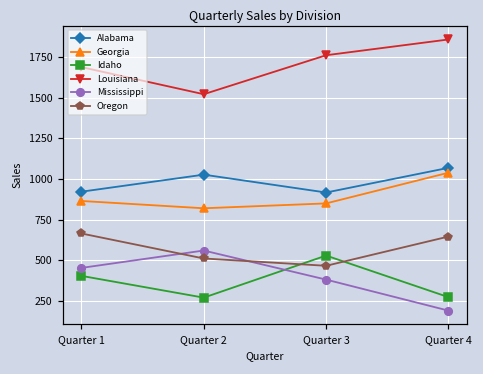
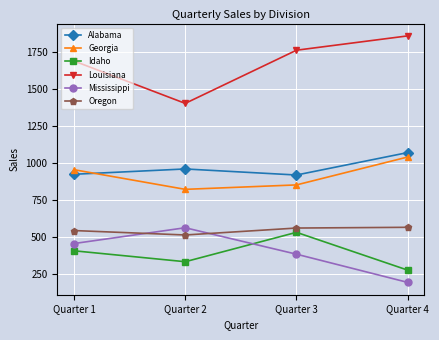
  {
    "Alabama": {
      "Quarter 1": 920,
-     "Quarter 2": 1030,
+     "Quarter 2": 960,
      "Quarter 3": 920,
      "Quarter 4": 1070
    },
    "Georgia": {
-     "Quarter 1": 870,
+     "Quarter 1": 950,
      "Quarter 2": 820,
      "Quarter 3": 850,
      "Quarter 4": 1040
    },
    "Idaho": {
      "Quarter 1": 400,
-     "Quarter 2": 270,
+     "Quarter 2": 330,
      "Quarter 3": 530,
      "Quarter 4": 270
    },
    "Louisiana": {
-     "Quarter 2": 1520,
+     "Quarter 2": 1400,
      "Quarter 3": 1760,
      "Quarter 4": 1860
    },
    "Mississippi": {
      "Quarter 1": 450,
      "Quarter 2": 560,
      "Quarter 3": 380,
      "Quarter 4": 190
    },
    "Oregon": {
-     "Quarter 1": 670,
+     "Quarter 1": 540,
      "Quarter 2": 510,
-     "Quarter 3": 470,
-     "Quarter 4": 650
+     "Quarter 3": 560,
+     "Quarter 4": 560
    }
  }
